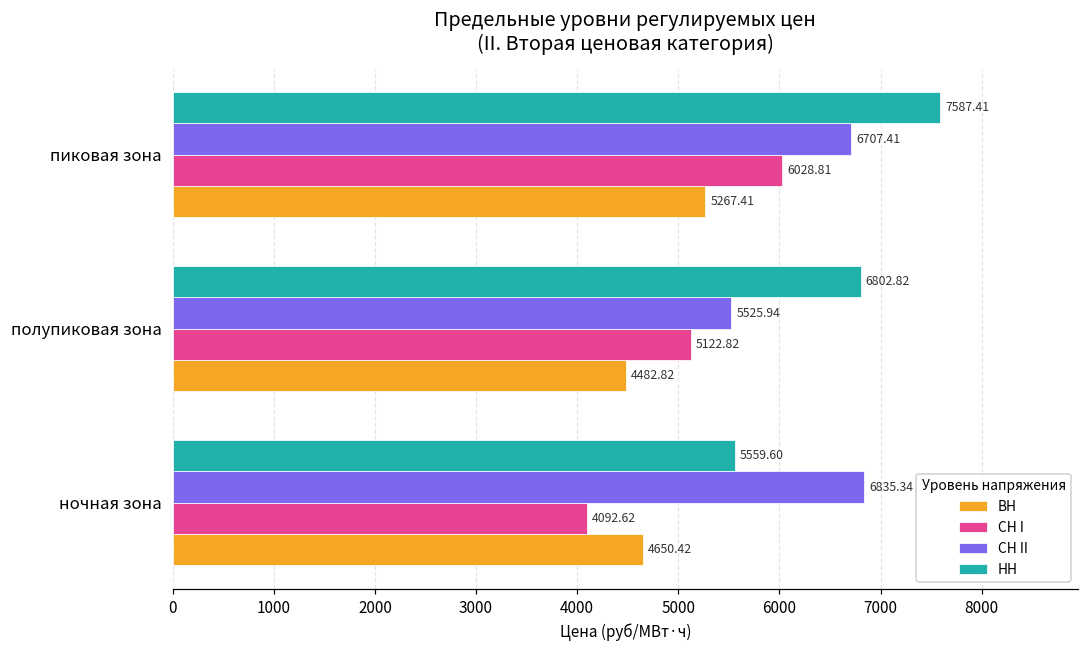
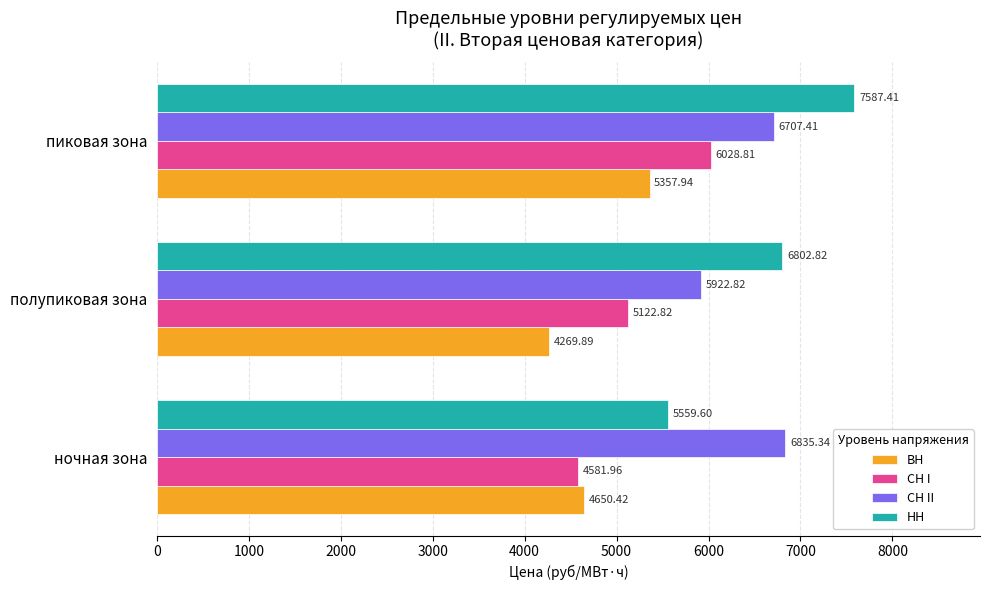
  {
    "ВН": {
-     "пиковая зона": 5267.41,
-     "полупиковая зона": 4482.82,
+     "пиковая зона": 5357.94,
+     "полупиковая зона": 4269.89,
      "ночная зона": 4650.42
    },
    "СН I": {
      "пиковая зона": 6028.81,
      "полупиковая зона": 5122.82,
-     "ночная зона": 4092.62
+     "ночная зона": 4581.96
    },
    "СН II": {
      "пиковая зона": 6707.41,
-     "полупиковая зона": 5525.94,
+     "полупиковая зона": 5922.82,
      "ночная зона": 6835.34
    },
    "НН": {
      "пиковая зона": 7587.41,
      "полупиковая зона": 6802.82,
      "ночная зона": 5559.60
    }
  }
